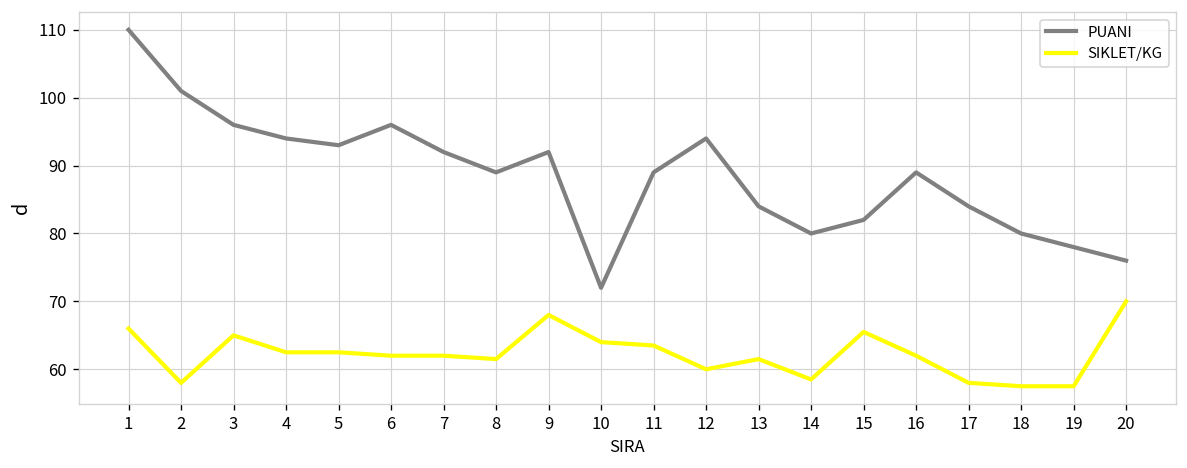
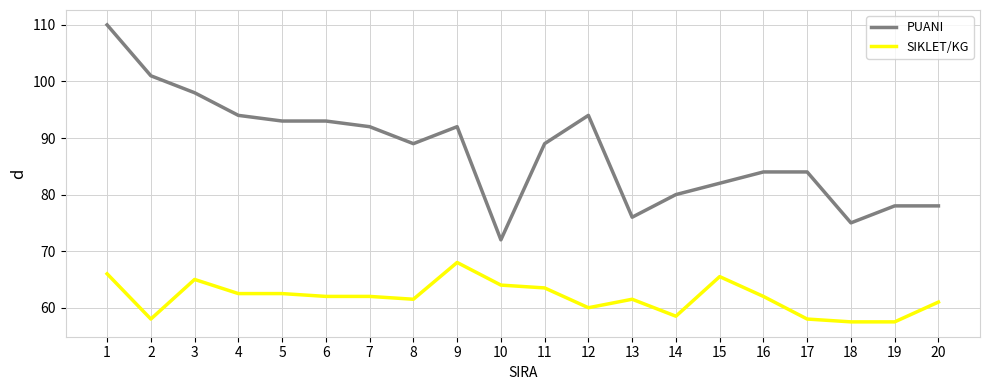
  {
    "PUANI": {
      "1": 110,
      "2": 101,
-     "3": 96,
+     "3": 98,
      "4": 94,
      "5": 93,
-     "6": 96,
+     "6": 93,
      "7": 92,
      "8": 89,
      "9": 92,
      "10": 72,
      "11": 89,
      "12": 94,
-     "13": 84,
+     "13": 76,
      "14": 80,
      "15": 82,
-     "16": 89,
+     "16": 84,
      "17": 84,
-     "18": 80,
+     "18": 75,
      "19": 78,
-     "20": 76
+     "20": 78
    },
    "SIKLET/KG": {
      "1": 66,
      "2": 58,
      "3": 65,
      "4": 63,
      "5": 63,
      "6": 62,
      "7": 62,
      "8": 62,
      "9": 68,
      "10": 64,
      "11": 64,
      "12": 60,
      "13": 62,
      "14": 59,
      "15": 66,
      "16": 62,
      "17": 58,
      "18": 58,
      "19": 58,
-     "20": 70
+     "20": 61
    }
  }
